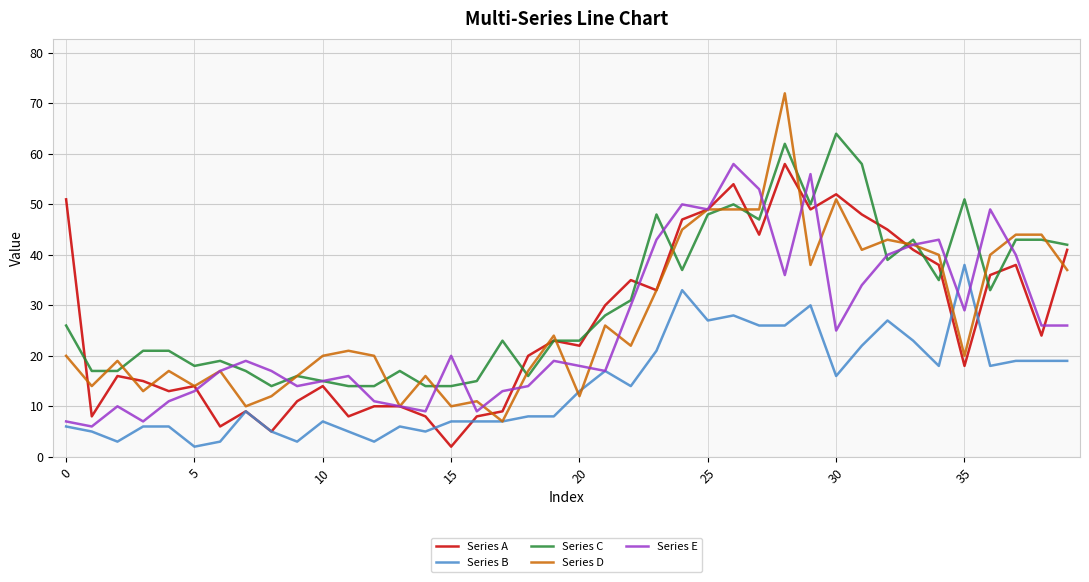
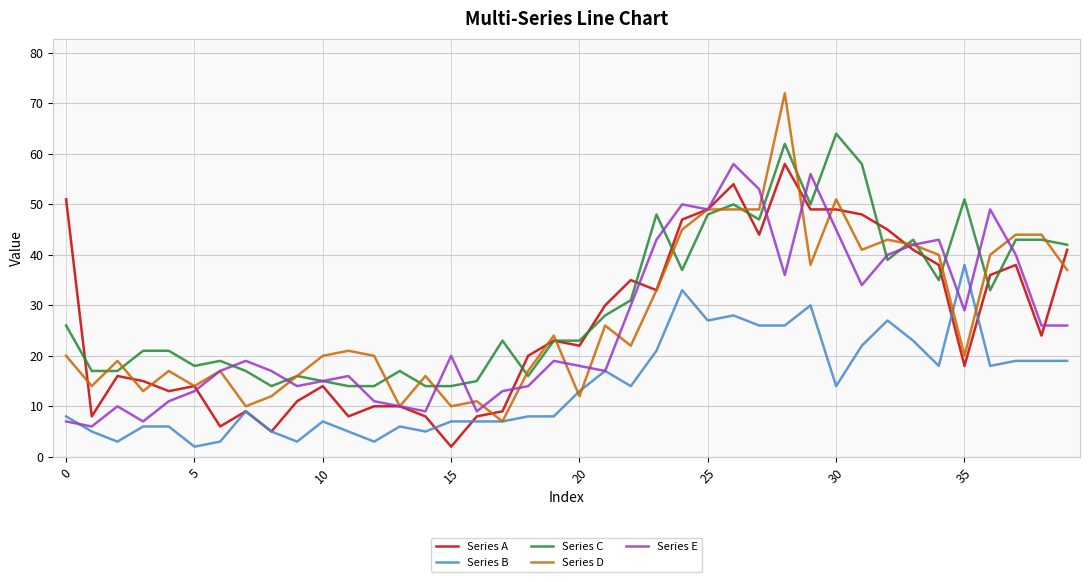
  {
    "Series A": {
      "0": 51,
      "10": 14,
      "15": 2,
      "20": 22,
-     "30": 52,
+     "30": 49,
      "35": 18
    },
    "Series B": {
-     "0": 6,
+     "0": 8,
      "5": 2,
      "10": 7,
      "15": 7,
      "20": 13,
      "25": 27,
-     "30": 16,
+     "30": 14,
      "35": 38
    },
    "Series C": {
      "0": 26,
      "5": 18,
      "15": 14,
      "20": 23,
      "25": 48,
      "30": 64,
      "35": 51
    },
    "Series D": {
      "0": 20,
      "10": 20,
      "15": 10,
      "20": 12,
      "30": 51,
      "35": 20
    },
    "Series E": {
      "0": 7,
      "5": 13,
      "15": 20,
      "20": 18,
-     "30": 25,
+     "30": 45,
      "35": 29
    }
  }
